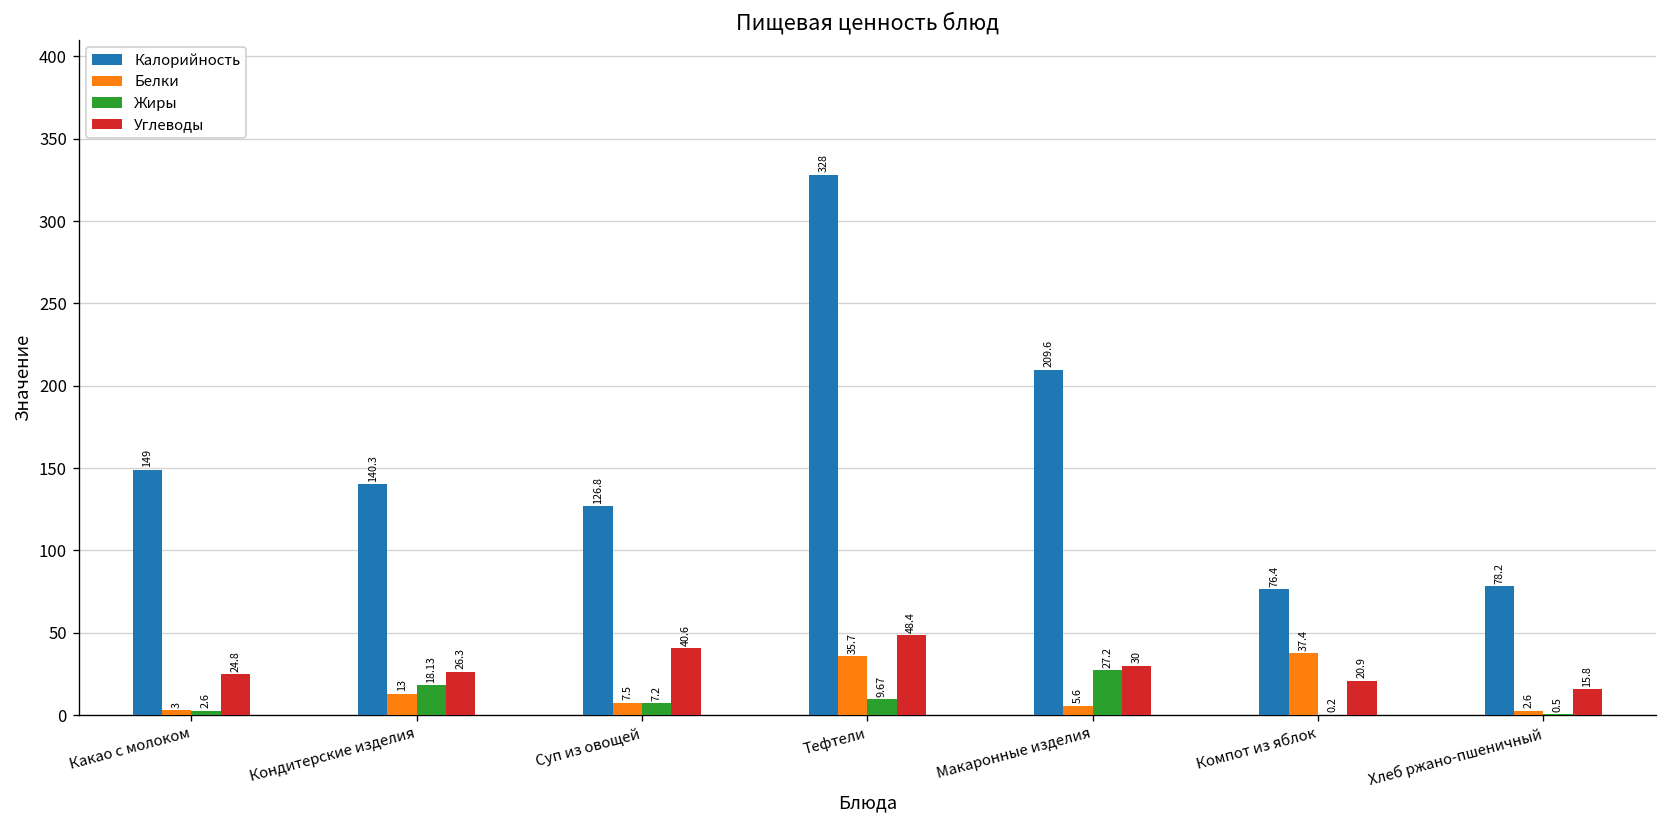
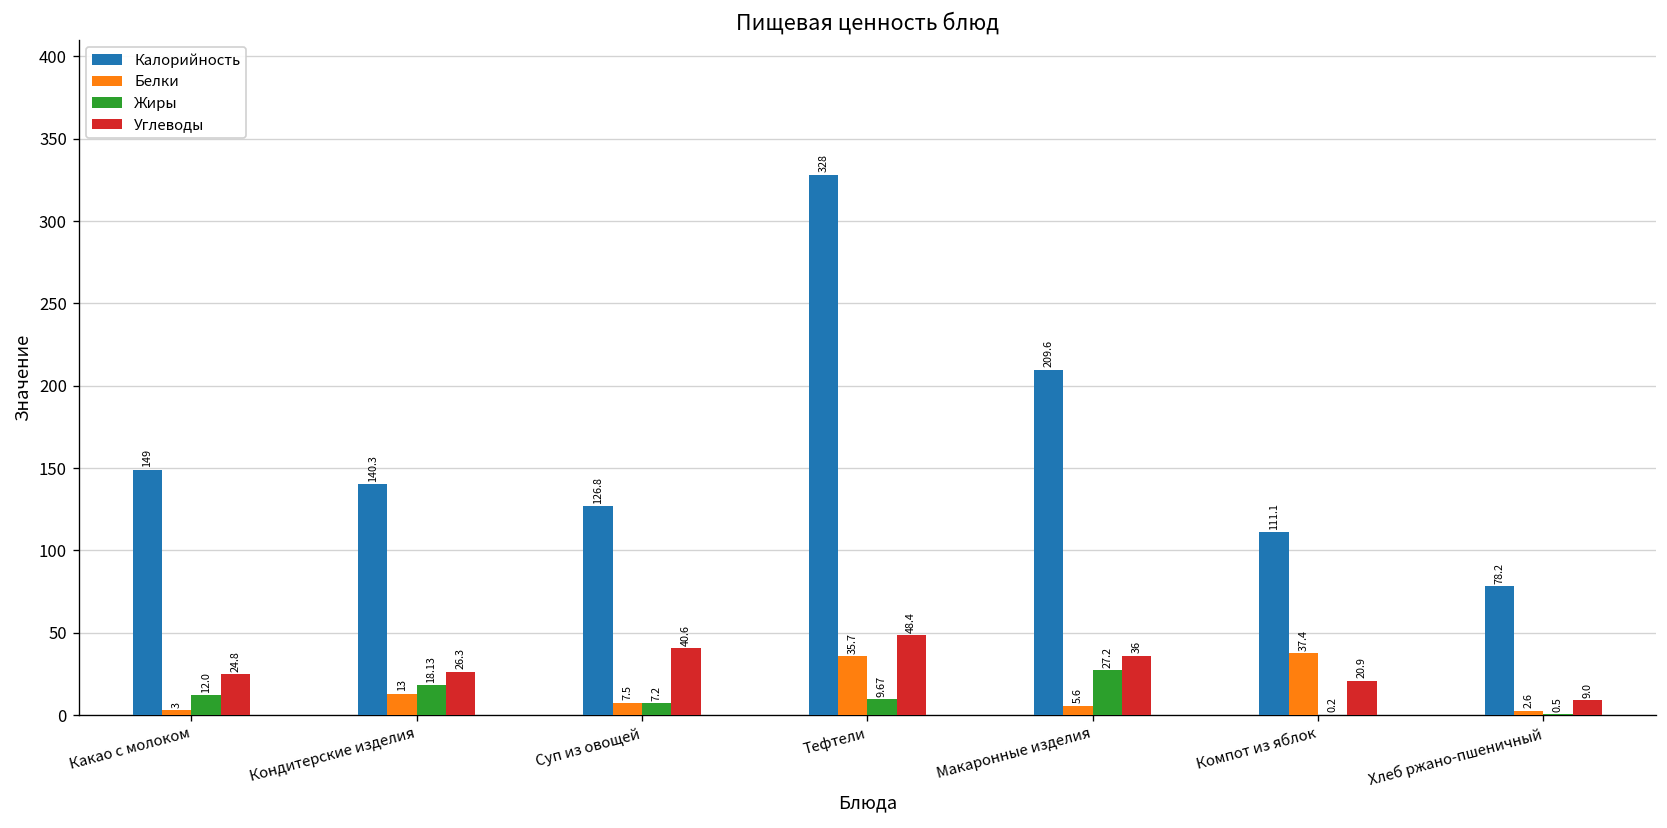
  {
    "Калорийность": {
      "Какао с молоком": 149,
      "Кондитерские изделия": 140.3,
      "Суп из овощей": 126.8,
      "Тефтели": 328,
      "Макаронные изделия": 209.6,
-     "Компот из яблок": 76.4,
+     "Компот из яблок": 111.1,
      "Хлеб ржано-пшеничный": 78.2
    },
    "Белки": {
      "Какао с молоком": 3,
      "Кондитерские изделия": 13,
      "Суп из овощей": 7.5,
      "Тефтели": 35.7,
      "Макаронные изделия": 5.6,
      "Компот из яблок": 37.4,
      "Хлеб ржано-пшеничный": 2.6
    },
    "Жиры": {
-     "Какао с молоком": 2.6,
+     "Какао с молоком": 12.0,
      "Кондитерские изделия": 18.13,
      "Суп из овощей": 7.2,
      "Тефтели": 9.67,
      "Макаронные изделия": 27.2,
      "Компот из яблок": 0.2,
      "Хлеб ржано-пшеничный": 0.5
    },
    "Углеводы": {
      "Какао с молоком": 24.8,
      "Кондитерские изделия": 26.3,
      "Суп из овощей": 40.6,
      "Тефтели": 48.4,
-     "Макаронные изделия": 30,
+     "Макаронные изделия": 36,
      "Компот из яблок": 20.9,
-     "Хлеб ржано-пшеничный": 15.8
+     "Хлеб ржано-пшеничный": 9.0
    }
  }
